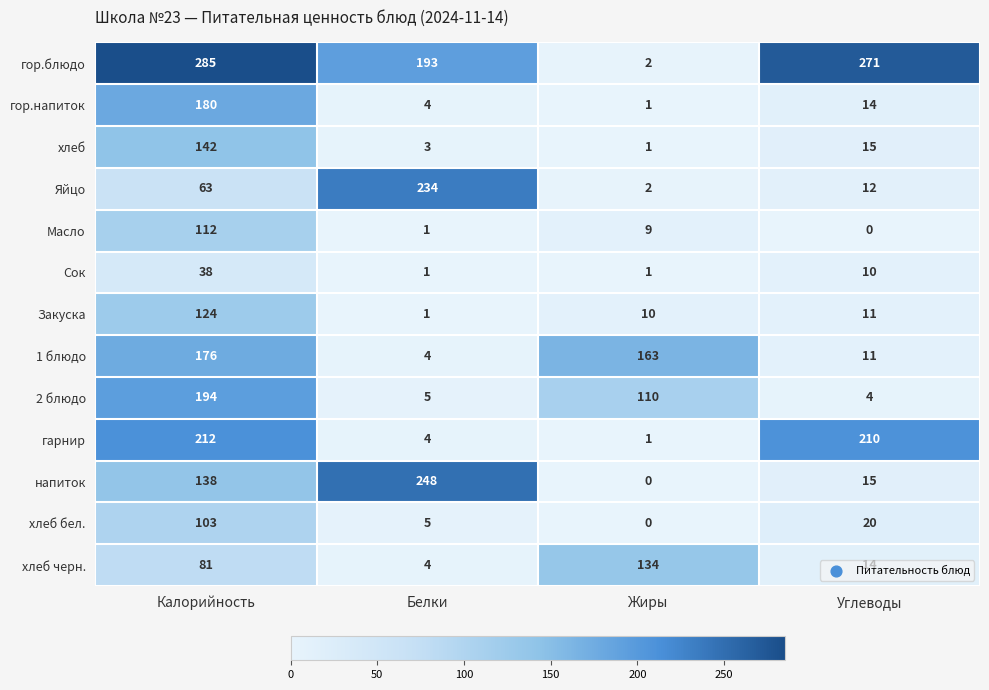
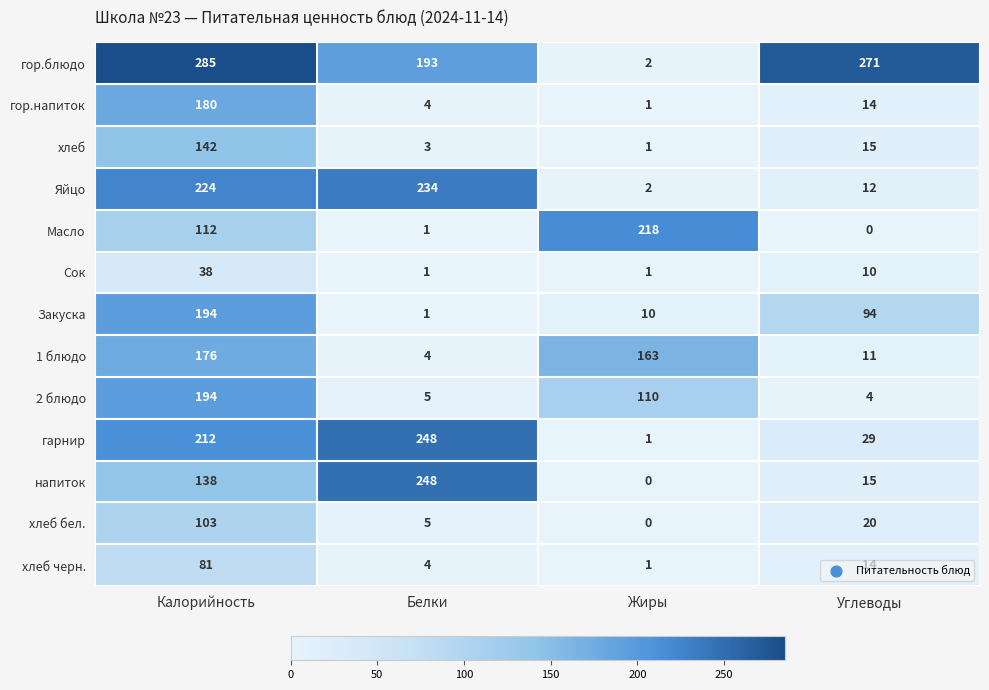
  {
    "гор.блюдо": {
      "Калорийность": 285,
      "Белки": 193,
      "Жиры": 2,
      "Углеводы": 271
    },
    "гор.напиток": {
      "Калорийность": 180,
      "Белки": 4,
      "Жиры": 1,
      "Углеводы": 14
    },
    "хлеб": {
      "Калорийность": 142,
      "Белки": 3,
      "Жиры": 1,
      "Углеводы": 15
    },
    "Яйцо": {
-     "Калорийность": 63,
+     "Калорийность": 224,
      "Белки": 234,
      "Жиры": 2,
      "Углеводы": 12
    },
    "Масло": {
      "Калорийность": 112,
      "Белки": 1,
-     "Жиры": 9,
+     "Жиры": 218,
      "Углеводы": 0
    },
    "Сок": {
      "Калорийность": 38,
      "Белки": 1,
      "Жиры": 1,
      "Углеводы": 10
    },
    "Закуска": {
-     "Калорийность": 124,
+     "Калорийность": 194,
      "Белки": 1,
      "Жиры": 10,
-     "Углеводы": 11
+     "Углеводы": 94
    },
    "1 блюдо": {
      "Калорийность": 176,
      "Белки": 4,
      "Жиры": 163,
      "Углеводы": 11
    },
    "2 блюдо": {
      "Калорийность": 194,
      "Белки": 5,
      "Жиры": 110,
      "Углеводы": 4
    },
    "гарнир": {
      "Калорийность": 212,
-     "Белки": 4,
+     "Белки": 248,
      "Жиры": 1,
-     "Углеводы": 210
+     "Углеводы": 29
    },
    "напиток": {
      "Калорийность": 138,
      "Белки": 248,
      "Жиры": 0,
      "Углеводы": 15
    },
    "хлеб бел.": {
      "Калорийность": 103,
      "Белки": 5,
      "Жиры": 0,
      "Углеводы": 20
    },
    "хлеб черн.": {
      "Калорийность": 81,
      "Белки": 4,
-     "Жиры": 134
+     "Жиры": 1
    }
  }
